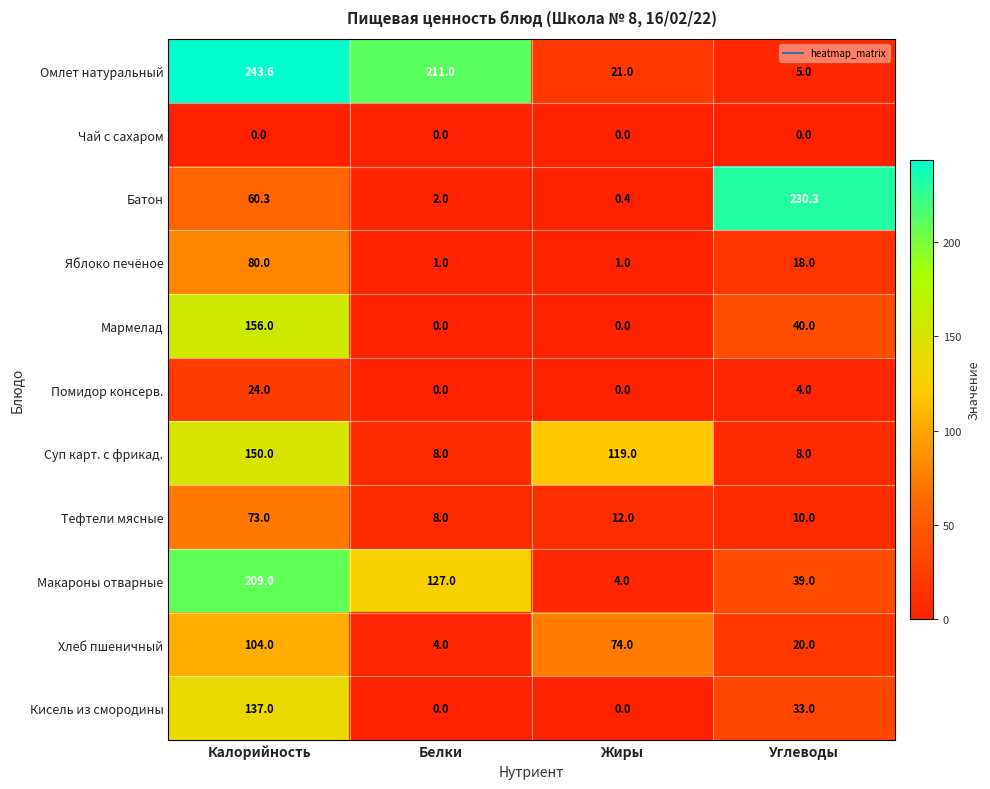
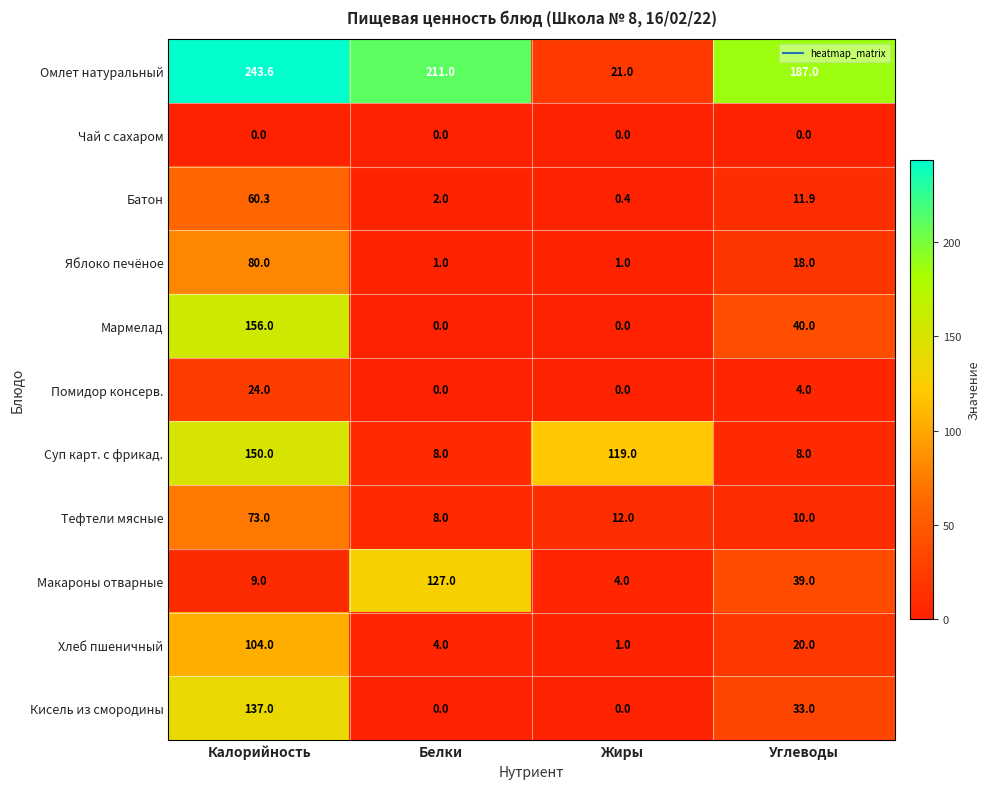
  {
    "Омлет натуральный": {
      "Калорийность": 243.6,
      "Белки": 211.0,
      "Жиры": 21.0,
-     "Углеводы": 5.0
+     "Углеводы": 187.0
    },
    "Чай с сахаром": {
      "Калорийность": 0.0,
      "Белки": 0.0,
      "Жиры": 0.0,
      "Углеводы": 0.0
    },
    "Батон": {
      "Калорийность": 60.3,
      "Белки": 2.0,
      "Жиры": 0.4,
-     "Углеводы": 230.3
+     "Углеводы": 11.9
    },
    "Яблоко печёное": {
      "Калорийность": 80.0,
      "Белки": 1.0,
      "Жиры": 1.0,
      "Углеводы": 18.0
    },
    "Мармелад": {
      "Калорийность": 156.0,
      "Белки": 0.0,
      "Жиры": 0.0,
      "Углеводы": 40.0
    },
    "Помидор консерв.": {
      "Калорийность": 24.0,
      "Белки": 0.0,
      "Жиры": 0.0,
      "Углеводы": 4.0
    },
    "Суп карт. с фрикад.": {
      "Калорийность": 150.0,
      "Белки": 8.0,
      "Жиры": 119.0,
      "Углеводы": 8.0
    },
    "Тефтели мясные": {
      "Калорийность": 73.0,
      "Белки": 8.0,
      "Жиры": 12.0,
      "Углеводы": 10.0
    },
    "Макароны отварные": {
-     "Калорийность": 209.0,
+     "Калорийность": 9.0,
      "Белки": 127.0,
      "Жиры": 4.0,
      "Углеводы": 39.0
    },
    "Хлеб пшеничный": {
      "Калорийность": 104.0,
      "Белки": 4.0,
-     "Жиры": 74.0,
+     "Жиры": 1.0,
      "Углеводы": 20.0
    },
    "Кисель из смородины": {
      "Калорийность": 137.0,
      "Белки": 0.0,
      "Жиры": 0.0,
      "Углеводы": 33.0
    }
  }
